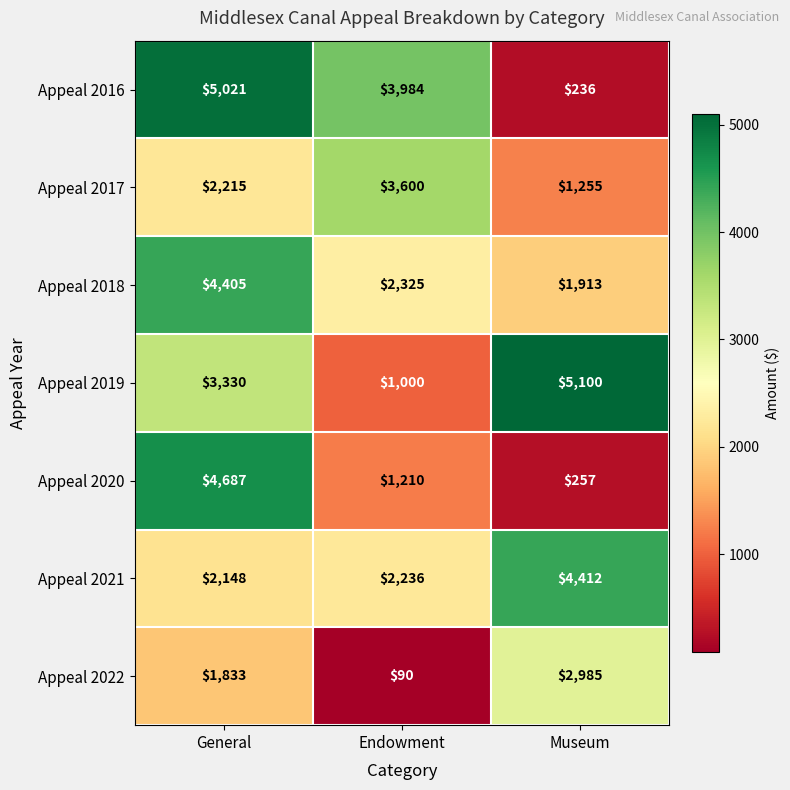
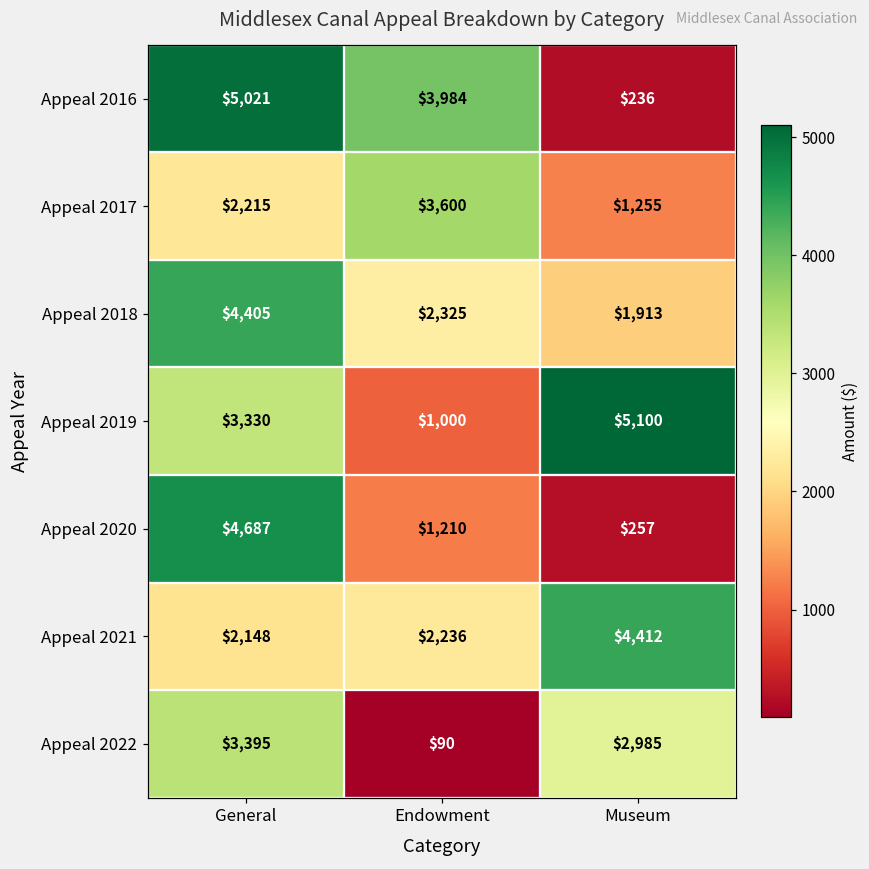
  {
    "Appeal 2016": {
      "General": "$5,021",
      "Endowment": "$3,984",
      "Museum": "$236"
    },
    "Appeal 2017": {
      "General": "$2,215",
      "Endowment": "$3,600",
      "Museum": "$1,255"
    },
    "Appeal 2018": {
      "General": "$4,405",
      "Endowment": "$2,325",
      "Museum": "$1,913"
    },
    "Appeal 2019": {
      "General": "$3,330",
      "Endowment": "$1,000",
      "Museum": "$5,100"
    },
    "Appeal 2020": {
      "General": "$4,687",
      "Endowment": "$1,210",
      "Museum": "$257"
    },
    "Appeal 2021": {
      "General": "$2,148",
      "Endowment": "$2,236",
      "Museum": "$4,412"
    },
    "Appeal 2022": {
-     "General": "$1,833",
+     "General": "$3,395",
      "Endowment": "$90",
      "Museum": "$2,985"
    }
  }
